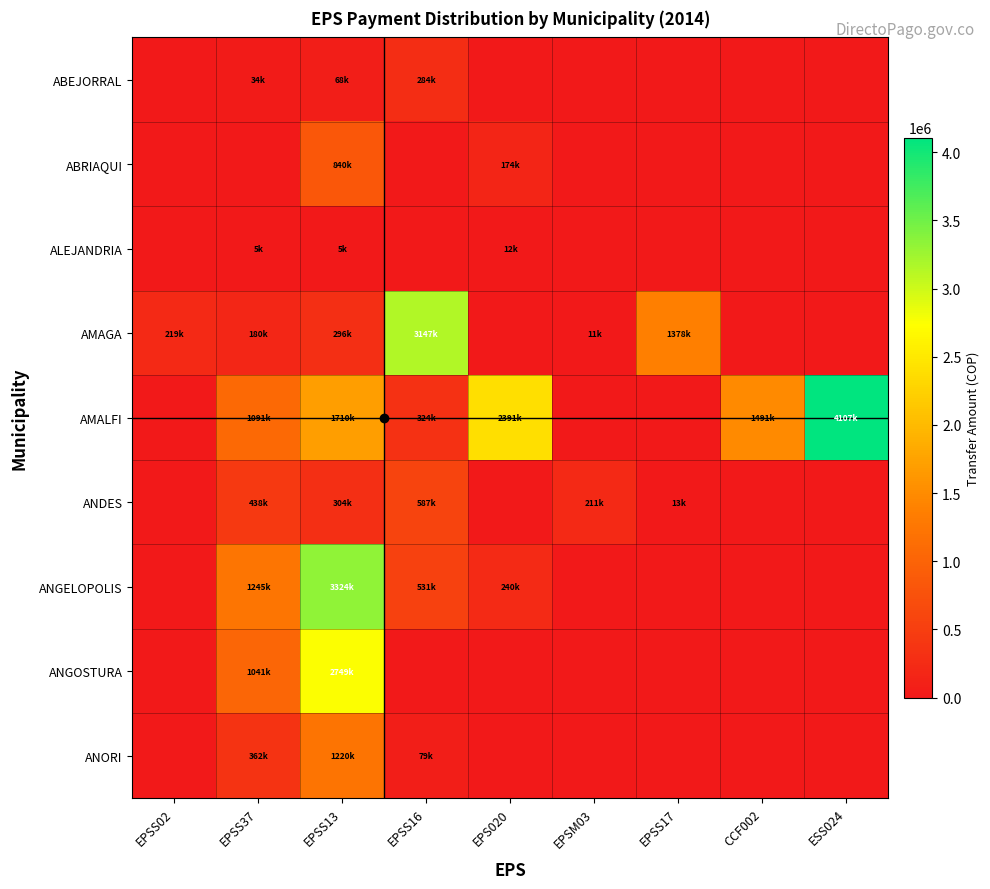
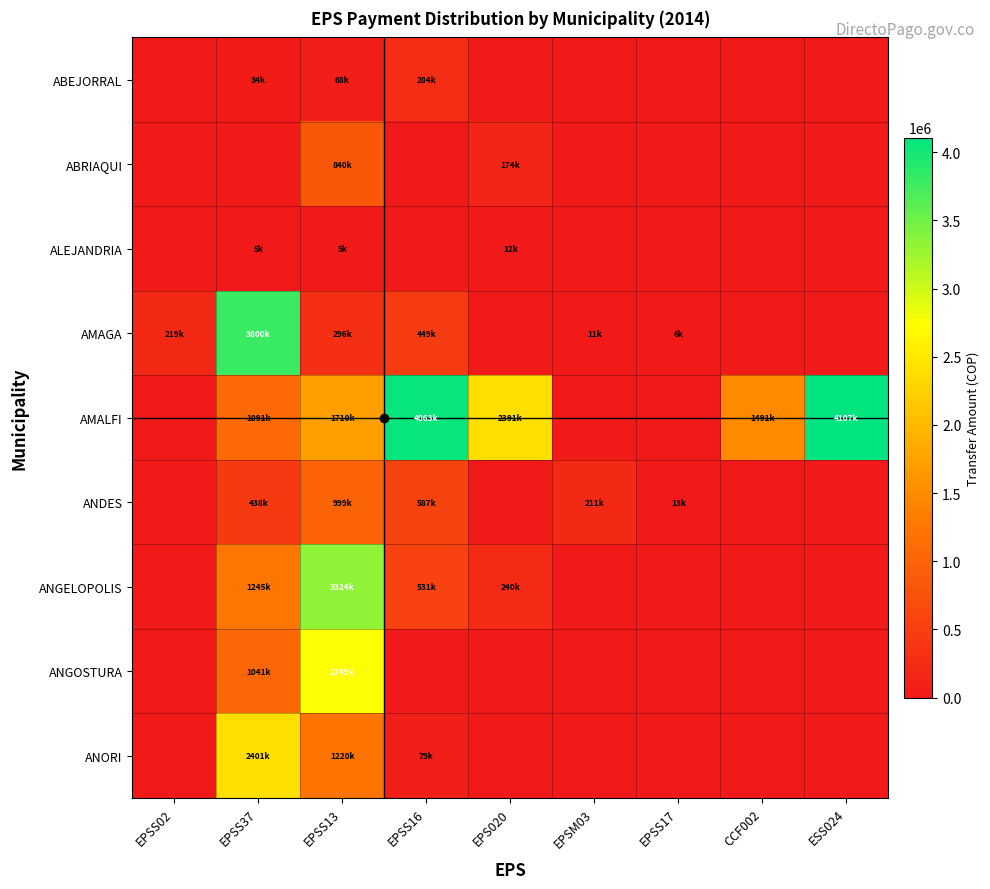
  {
    "ABEJORRAL": {
      "EPSS37": "34k",
      "EPSS13": "68k",
      "EPSS16": "284k"
    },
    "ABRIAQUI": {
      "EPSS13": "840k",
      "EPS020": "174k"
    },
    "ALEJANDRIA": {
      "EPSS37": "5k",
      "EPSS13": "5k",
      "EPS020": "12k"
    },
    "AMAGA": {
      "EPSS02": "219k",
-     "EPSS37": "180k",
+     "EPSS37": "3800k",
      "EPSS13": "296k",
-     "EPSS16": "3147k",
+     "EPSS16": "449k",
      "EPSM03": "11k",
-     "EPSS17": "1378k"
+     "EPSS17": "6k"
    },
    "AMALFI": {
      "EPSS37": "1091k",
      "EPSS13": "1710k",
-     "EPSS16": "324k",
+     "EPSS16": "4063k",
      "EPS020": "2391k",
      "CCF002": "1491k",
      "ESS024": "4107k"
    },
    "ANDES": {
      "EPSS37": "438k",
-     "EPSS13": "304k",
+     "EPSS13": "999k",
      "EPSS16": "587k",
      "EPSM03": "211k",
      "EPSS17": "13k"
    },
    "ANGELOPOLIS": {
      "EPSS37": "1245k",
      "EPSS13": "3324k",
      "EPSS16": "531k",
      "EPS020": "240k"
    },
    "ANGOSTURA": {
      "EPSS37": "1041k",
      "EPSS13": "2749k"
    },
    "ANORI": {
-     "EPSS37": "362k",
+     "EPSS37": "2401k",
      "EPSS13": "1220k",
      "EPSS16": "79k"
    }
  }
